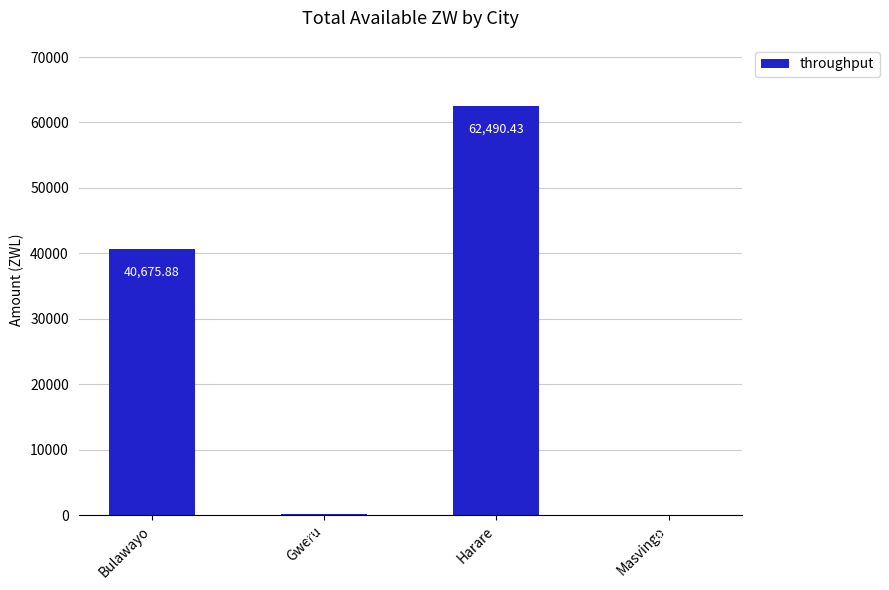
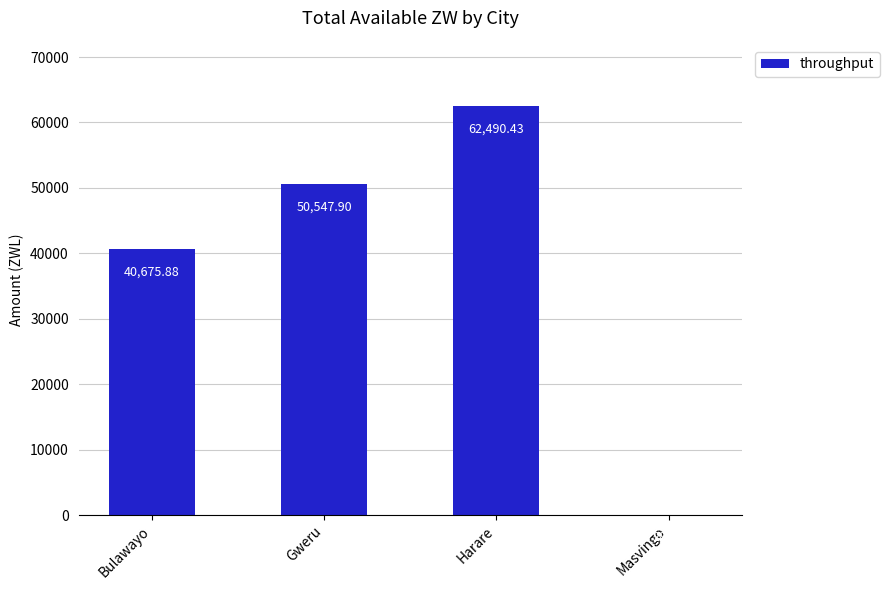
  {
-   "Gweru": 0
+   "Gweru": 51000
  }
